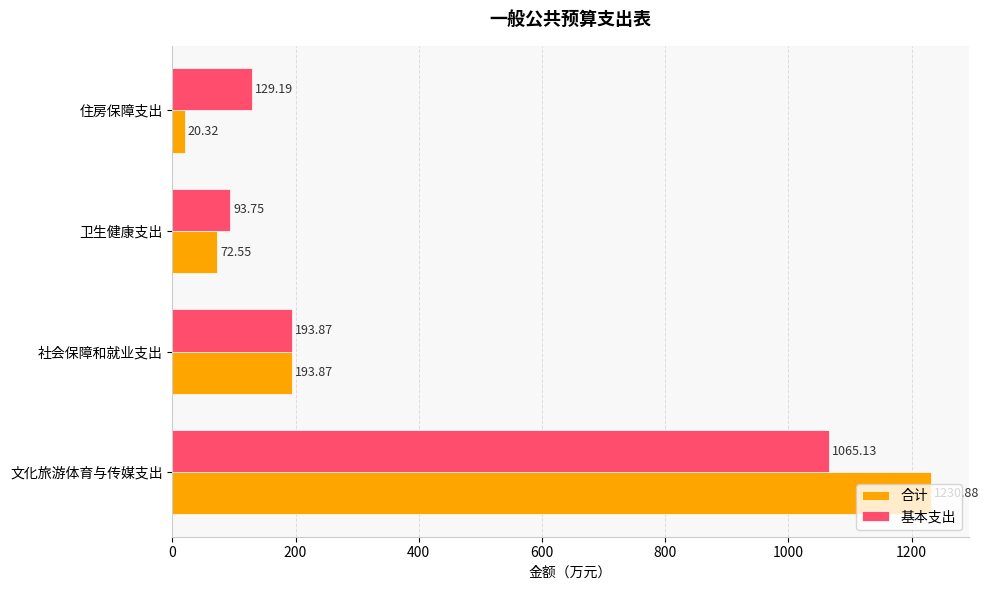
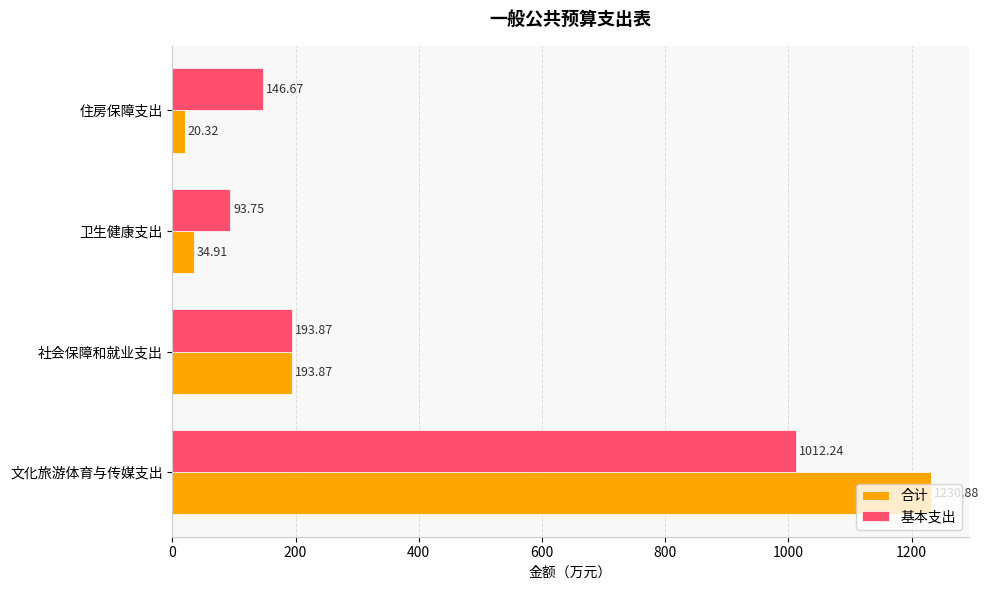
  {
    "合计": {
      "住房保障支出": 20.32,
-     "卫生健康支出": 72.55,
+     "卫生健康支出": 34.91,
      "社会保障和就业支出": 193.87
    },
    "基本支出": {
-     "住房保障支出": 129.19,
+     "住房保障支出": 146.67,
      "卫生健康支出": 93.75,
      "社会保障和就业支出": 193.87,
-     "文化旅游体育与传媒支出": 1065.13
+     "文化旅游体育与传媒支出": 1012.24
    }
  }
